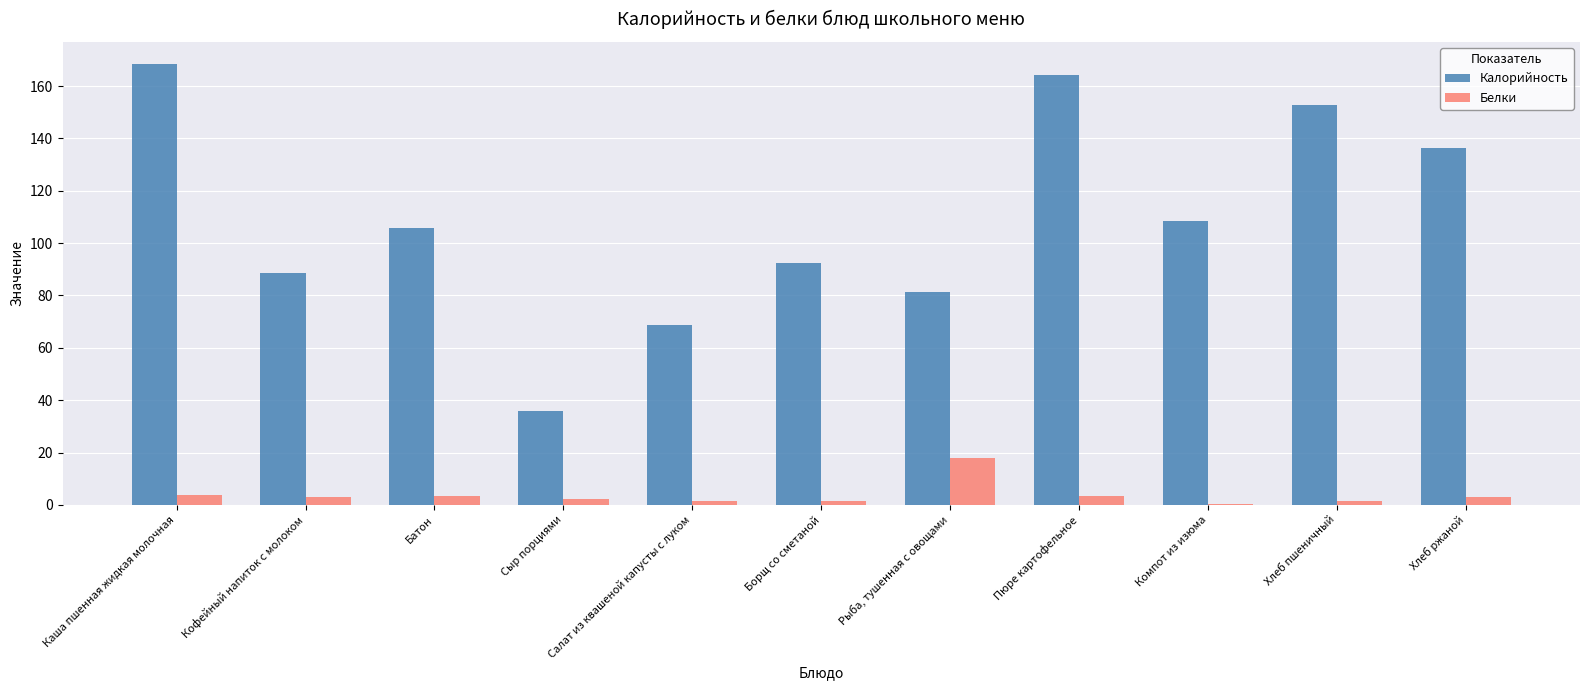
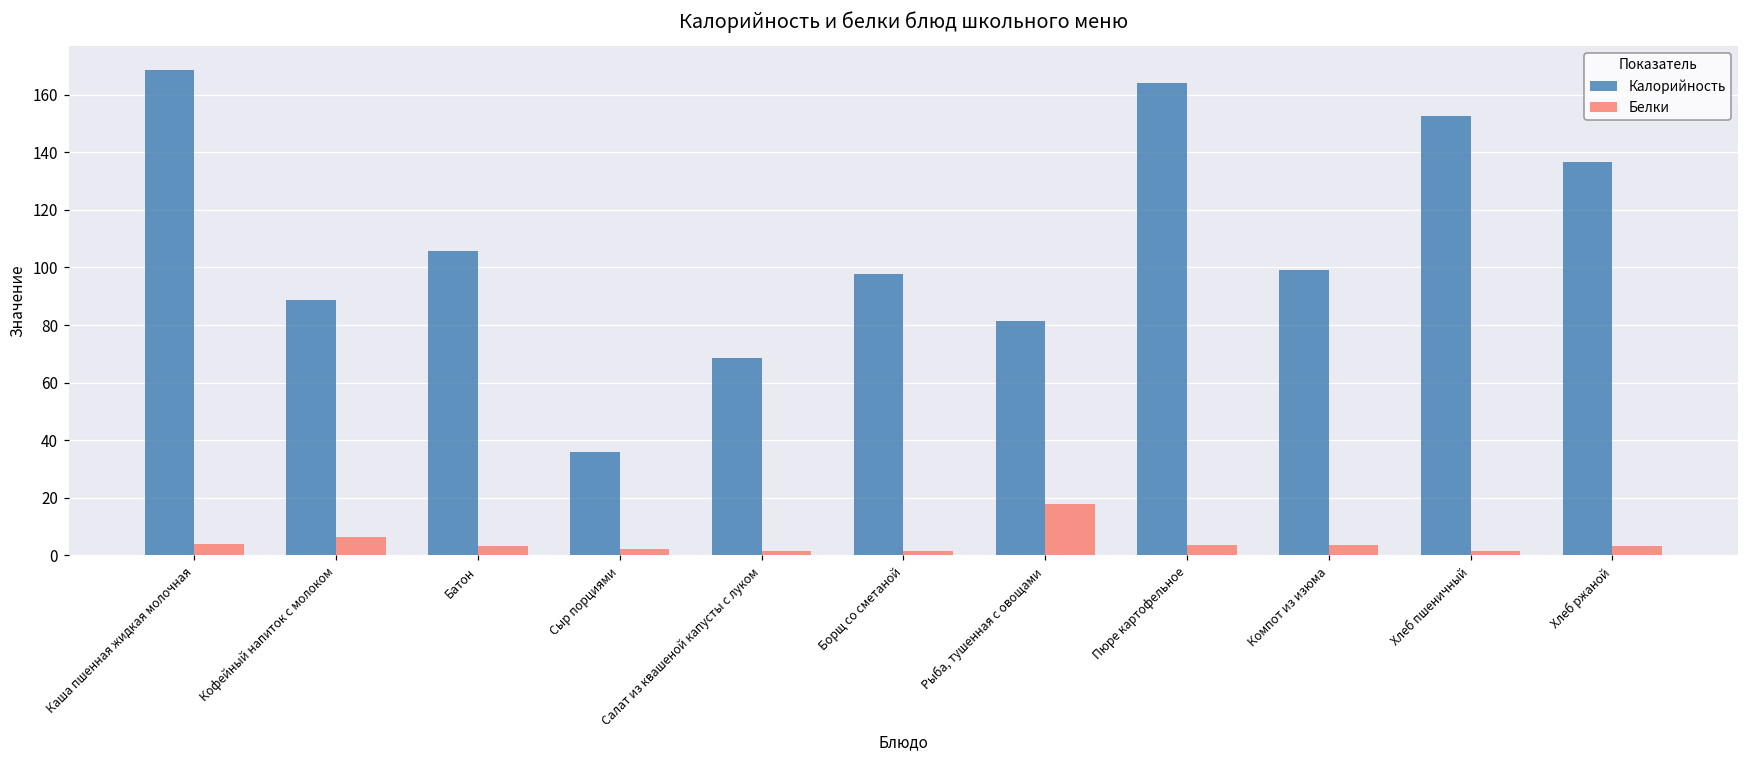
  {
    "Калорийность": {
      "Каша пшенная жидкая молочная": 168,
      "Кофейный напиток с молоком": 89,
      "Батон": 106,
      "Сыр порциями": 36,
      "Салат из квашеной капусты с луком": 69,
-     "Борщ со сметаной": 92,
+     "Борщ со сметаной": 98,
      "Рыба, тушенная с овощами": 82,
      "Пюре картофельное": 164,
-     "Компот из изюма": 108,
+     "Компот из изюма": 99,
      "Хлеб пшеничный": 153,
      "Хлеб ржаной": 137
    },
    "Белки": {
      "Каша пшенная жидкая молочная": 4,
-     "Кофейный напиток с молоком": 3,
+     "Кофейный напиток с молоком": 6,
      "Батон": 3,
      "Сыр порциями": 2,
      "Салат из квашеной капусты с луком": 1,
      "Борщ со сметаной": 2,
      "Рыба, тушенная с овощами": 18,
      "Пюре картофельное": 4,
-     "Компот из изюма": 0,
+     "Компот из изюма": 4,
      "Хлеб пшеничный": 2,
      "Хлеб ржаной": 3
    }
  }
